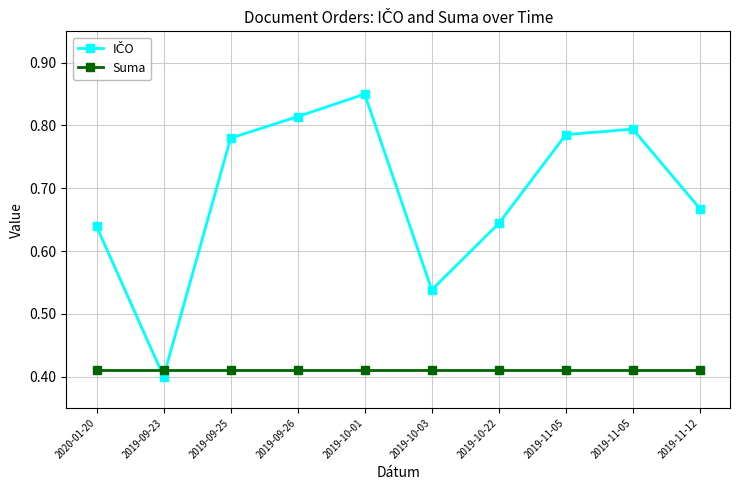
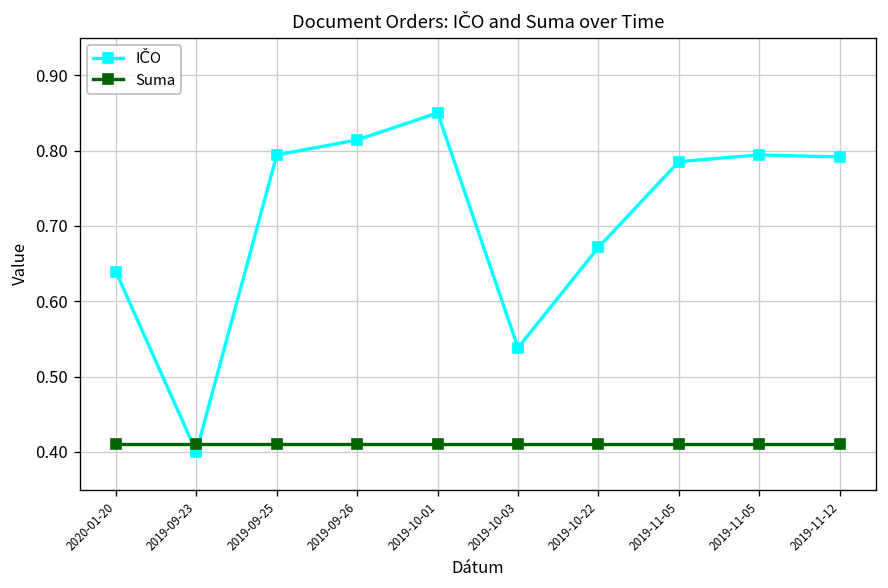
  {
    "IČO": {
      "2020-01-20": 0.64,
      "2019-09-23": 0.40,
-     "2019-09-25": 0.78,
+     "2019-09-25": 0.79,
      "2019-09-26": 0.81,
      "2019-10-01": 0.85,
      "2019-10-03": 0.54,
-     "2019-10-22": 0.64,
-     "2019-11-12": 0.67
+     "2019-10-22": 0.67,
+     "2019-11-12": 0.79
    },
    "Suma": {
      "2020-01-20": 0.41,
      "2019-09-23": 0.41,
      "2019-09-25": 0.41,
      "2019-09-26": 0.41,
      "2019-10-01": 0.41,
      "2019-10-03": 0.41,
      "2019-10-22": 0.41,
      "2019-11-12": 0.41
    }
  }
